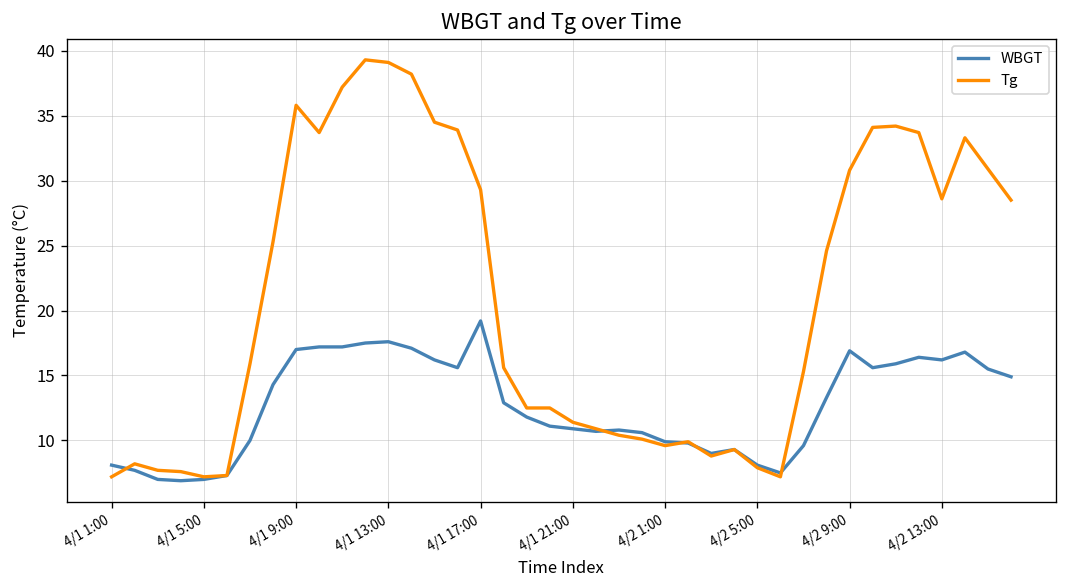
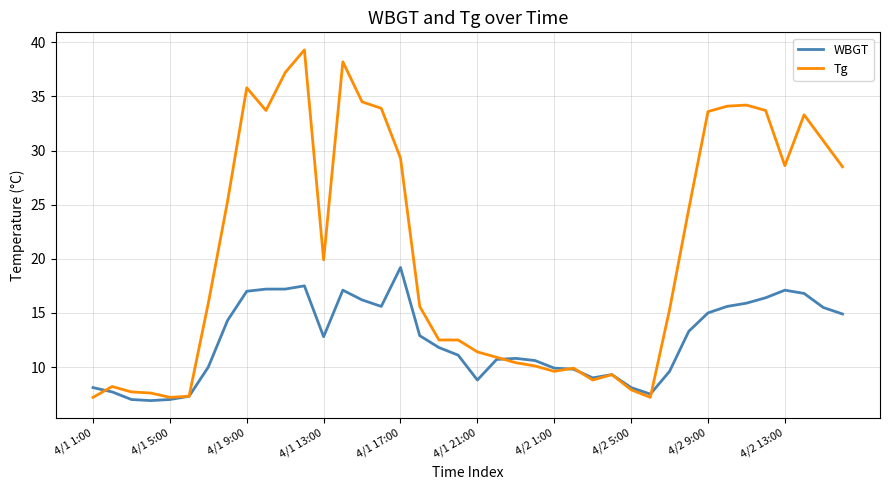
  {
    "WBGT": {
      "4/1 1:00": 8.1,
      "4/1 9:00": 17.0,
-     "4/1 13:00": 17.6,
+     "4/1 13:00": 12.8,
      "4/1 17:00": 19.2,
-     "4/1 21:00": 10.9,
+     "4/1 21:00": 8.8,
      "4/2 1:00": 9.9,
-     "4/2 9:00": 16.9,
-     "4/2 13:00": 16.2
+     "4/2 9:00": 15.0,
+     "4/2 13:00": 17.1
    },
    "Tg": {
      "4/1 1:00": 7.2,
      "4/1 9:00": 35.8,
-     "4/1 13:00": 39.1,
+     "4/1 13:00": 19.9,
      "4/1 17:00": 29.3,
      "4/1 21:00": 11.4,
      "4/2 1:00": 9.6,
-     "4/2 9:00": 30.8,
+     "4/2 9:00": 33.6,
      "4/2 13:00": 28.6
    }
  }
